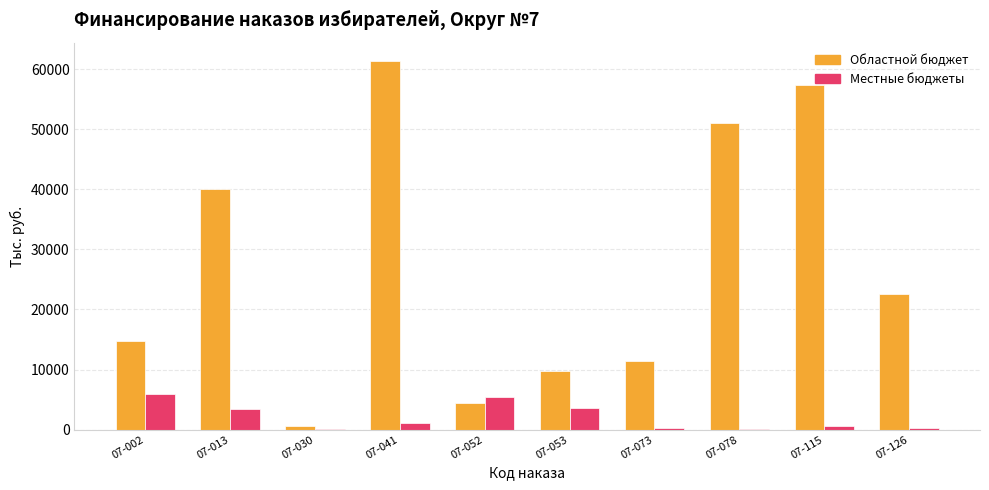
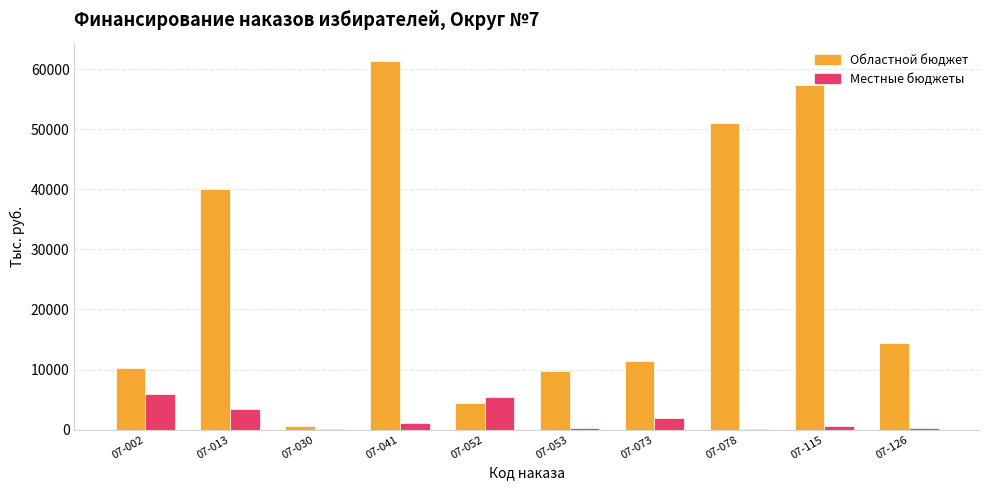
  {
    "Областной бюджет": {
-     "07-002": 15000,
+     "07-002": 10000,
      "07-013": 40000,
      "07-030": 1000,
      "07-041": 61000,
      "07-052": 5000,
      "07-053": 10000,
      "07-073": 11000,
      "07-078": 51000,
      "07-115": 57000,
-     "07-126": 23000
+     "07-126": 14000
    },
    "Местные бюджеты": {
      "07-002": 6000,
      "07-013": 3000,
      "07-041": 1000,
      "07-052": 5000,
-     "07-053": 4000,
-     "07-073": 0,
+     "07-053": 0,
+     "07-073": 2000,
      "07-115": 1000
    }
  }
